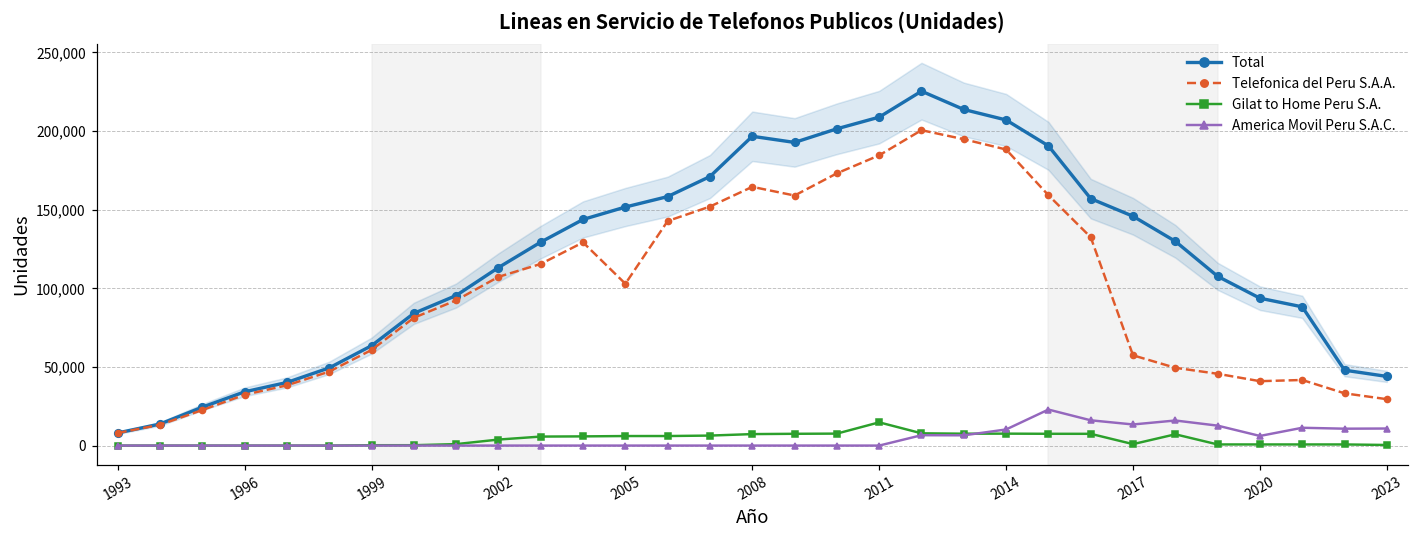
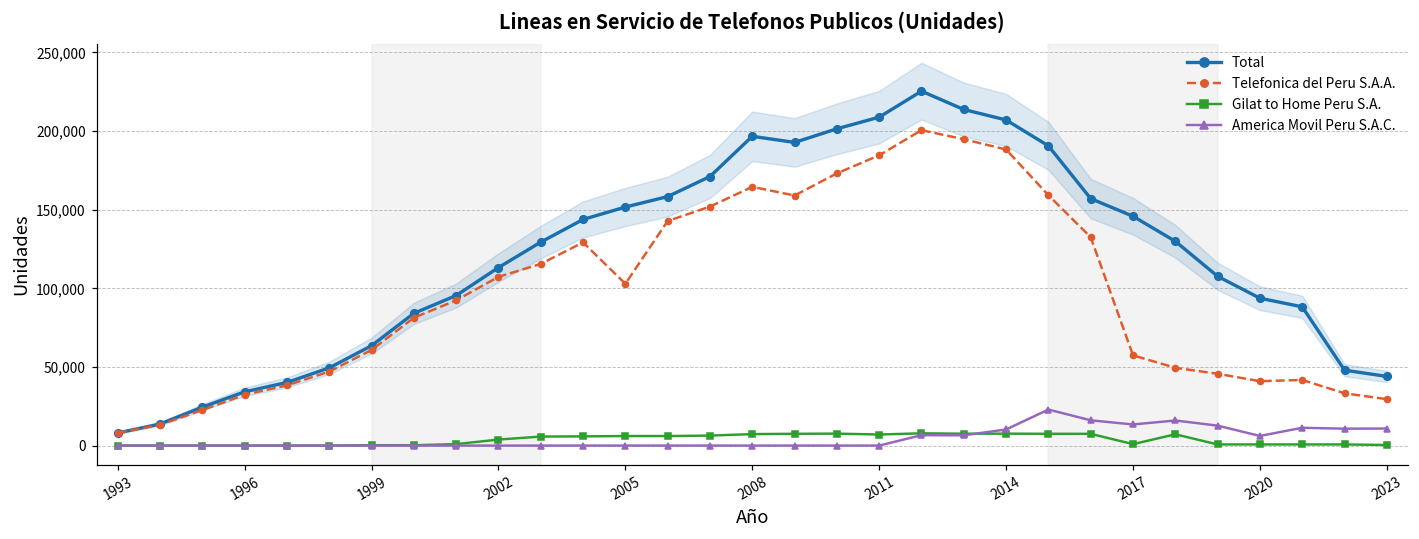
  {
    "Telefonica del Peru S.A.A.": {
      "1996": "32,000",
      "1999": "61,000",
      "2002": "107,000",
      "2005": "103,000",
      "2008": "165,000",
      "2011": "185,000",
      "2014": "188,000",
      "2017": "57,000",
      "2020": "41,000",
      "2023": "30,000"
    },
    "Gilat to Home Peru S.A.": {
      "2002": "4,000",
      "2005": "6,000",
      "2008": "7,000",
-     "2011": "15,000",
+     "2011": "7,000",
      "2014": "8,000",
      "2017": "1,000",
      "2020": "1,000",
      "2023": "0"
    },
    "America Movil Peru S.A.C.": {
      "2002": "0",
      "2005": "0",
      "2008": "0",
      "2011": "0",
      "2014": "10,000",
      "2017": "13,000",
      "2020": "6,000",
      "2023": "11,000"
    }
  }
